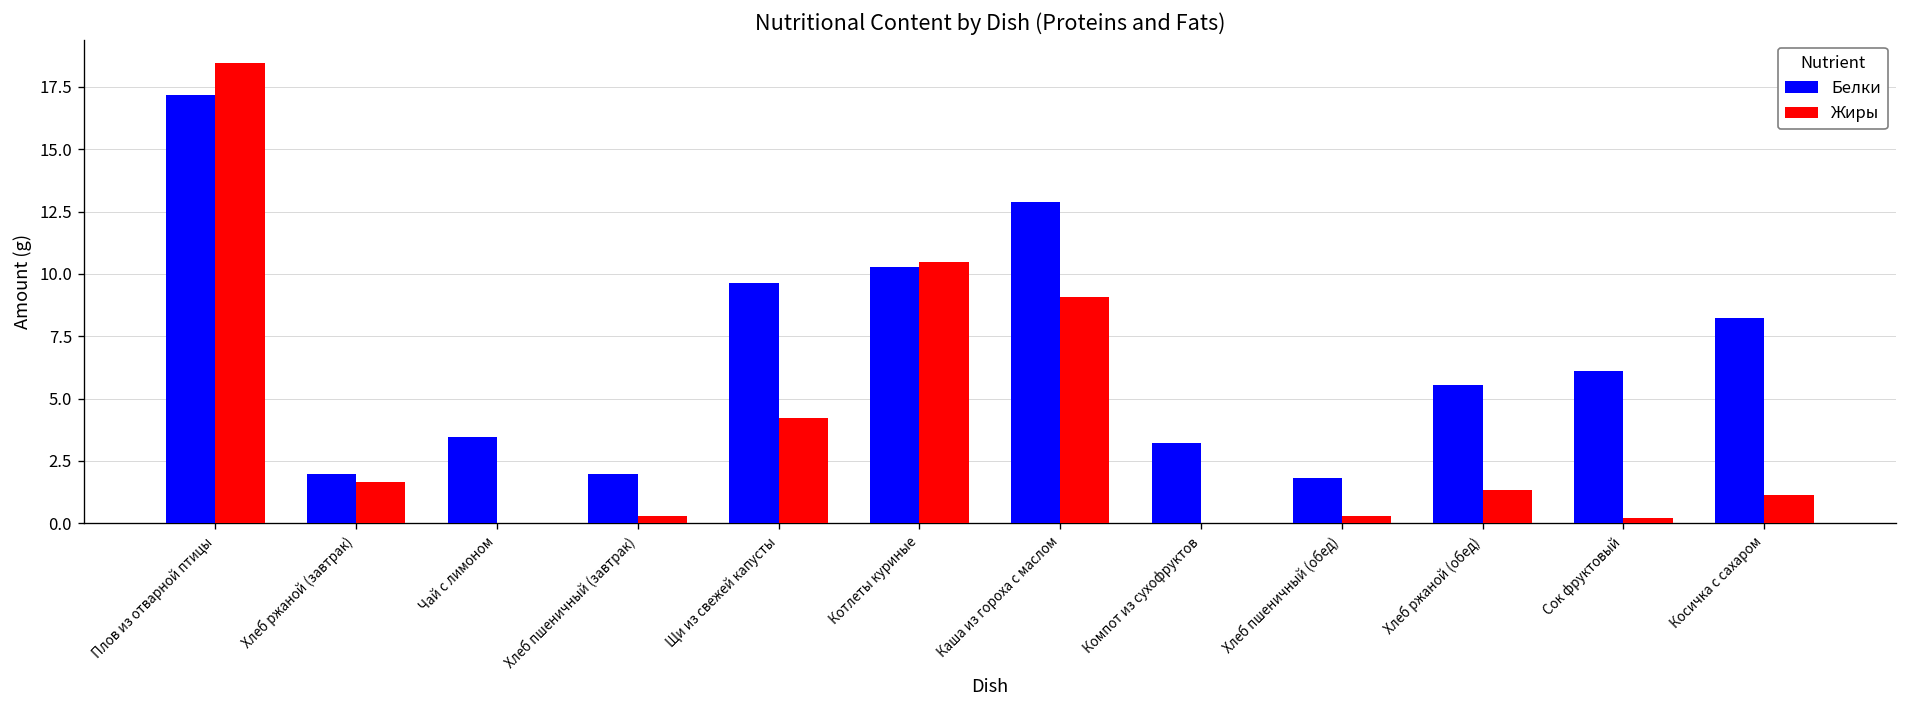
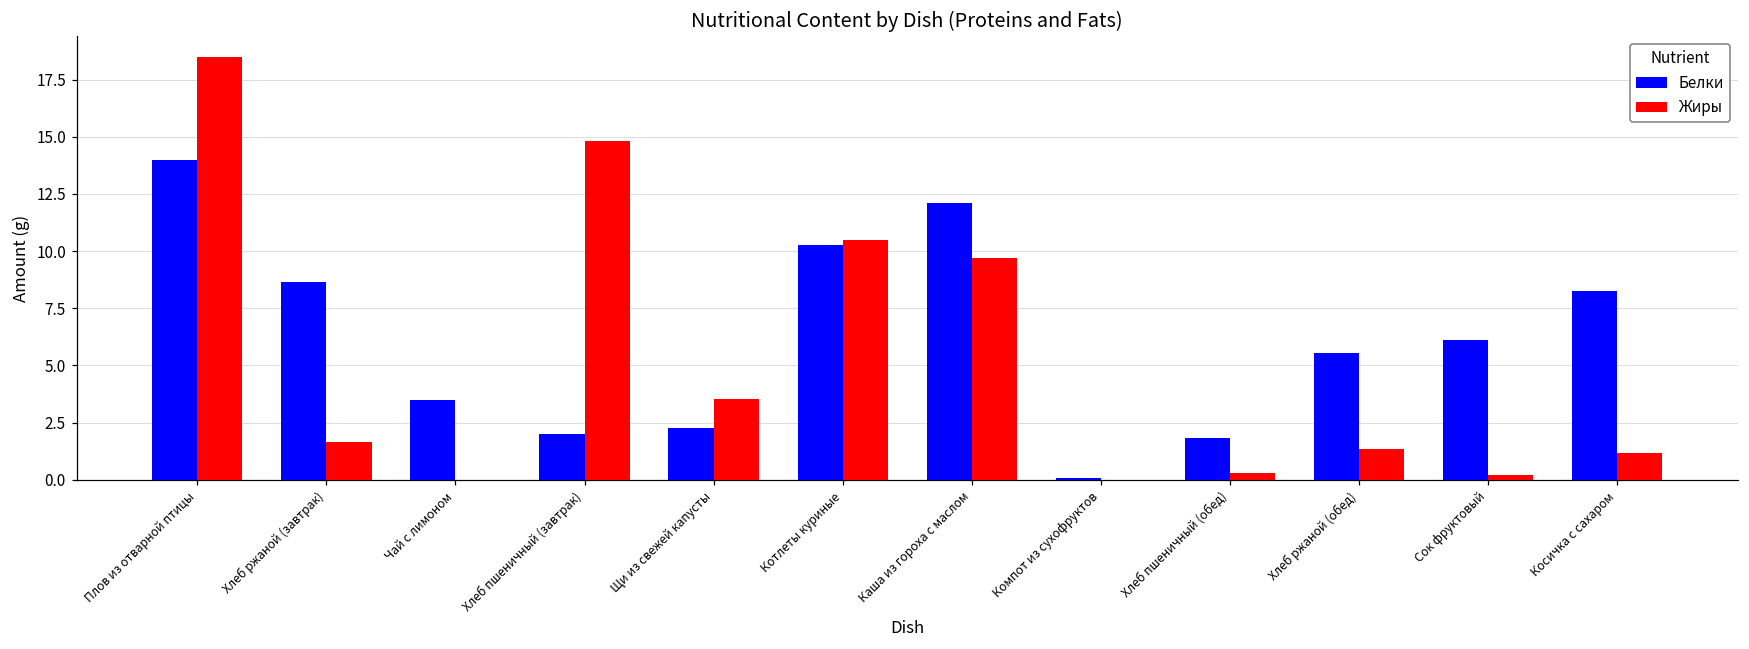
  {
    "Белки": {
-     "Плов из отварной птицы": 17.2,
-     "Хлеб ржаной (завтрак)": 2.0,
+     "Плов из отварной птицы": 14.0,
+     "Хлеб ржаной (завтрак)": 8.7,
      "Чай с лимоном": 3.5,
      "Хлеб пшеничный (завтрак)": 2.0,
-     "Щи из свежей капусты": 9.7,
+     "Щи из свежей капусты": 2.2,
      "Котлеты куриные": 10.3,
-     "Каша из гороха с маслом": 12.9,
-     "Компот из сухофруктов": 3.2,
+     "Каша из гороха с маслом": 12.1,
+     "Компот из сухофруктов": 0.1,
      "Хлеб пшеничный (обед)": 1.8,
      "Хлеб ржаной (обед)": 5.5,
      "Сок фруктовый": 6.1,
      "Косичка с сахаром": 8.3
    },
    "Жиры": {
      "Плов из отварной птицы": 18.5,
      "Хлеб ржаной (завтрак)": 1.7,
      "Чай с лимоном": 0.0,
-     "Хлеб пшеничный (завтрак)": 0.3,
-     "Щи из свежей капусты": 4.2,
+     "Хлеб пшеничный (завтрак)": 14.8,
+     "Щи из свежей капусты": 3.5,
      "Котлеты куриные": 10.5,
-     "Каша из гороха с маслом": 9.1,
+     "Каша из гороха с маслом": 9.7,
      "Компот из сухофруктов": 0.0,
      "Хлеб пшеничный (обед)": 0.3,
      "Хлеб ржаной (обед)": 1.3,
      "Сок фруктовый": 0.2,
      "Косичка с сахаром": 1.2
    }
  }
